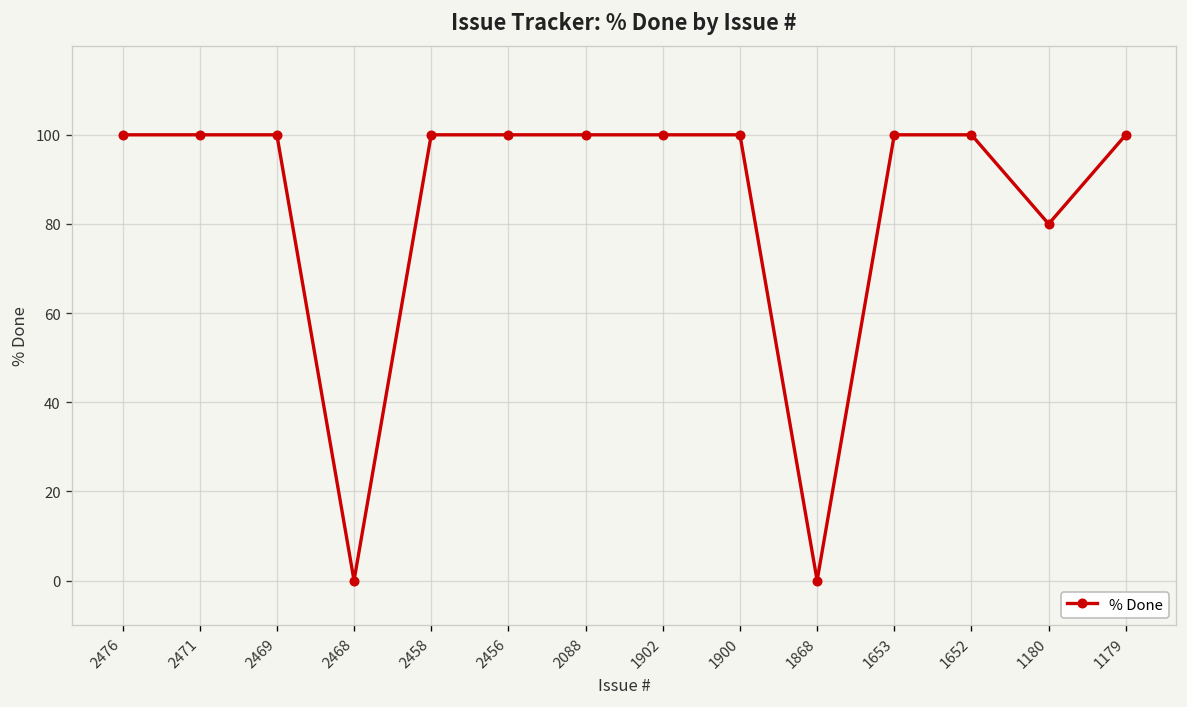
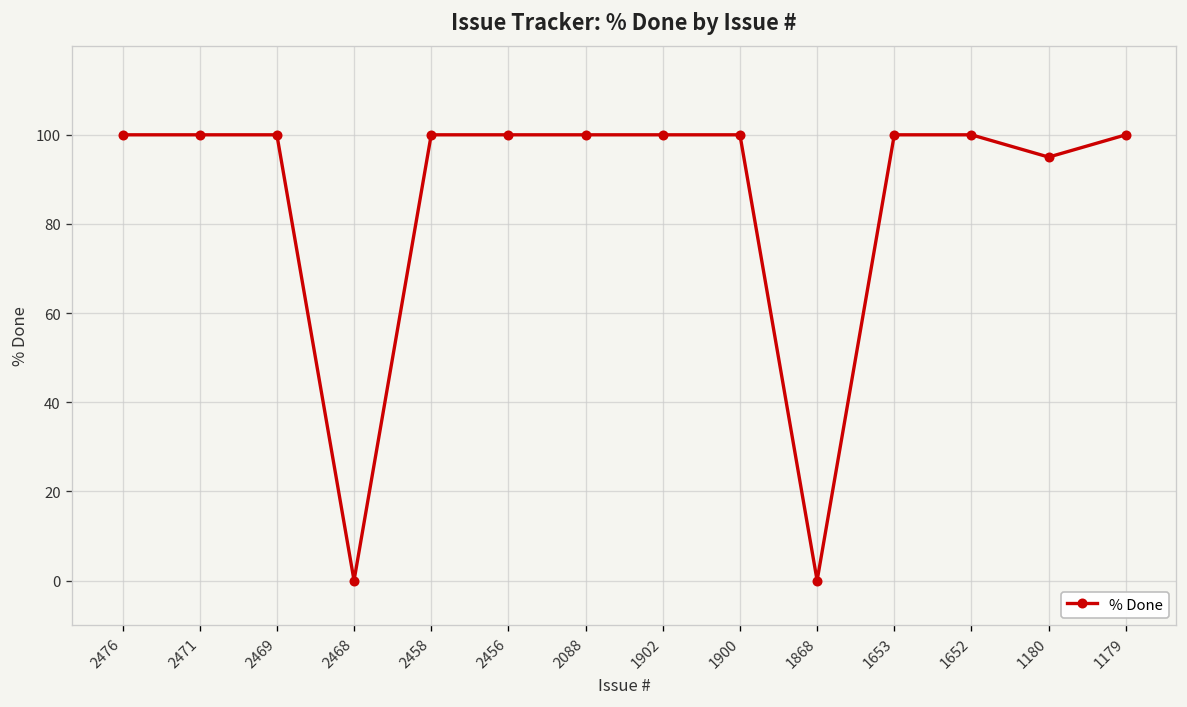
  {
    "2476": 100,
    "2471": 100,
    "2469": 100,
    "2468": 0,
    "2458": 100,
    "2456": 100,
    "2088": 100,
    "1902": 100,
    "1900": 100,
    "1868": 0,
    "1653": 100,
    "1652": 100,
-   "1180": 80,
+   "1180": 95,
    "1179": 100
  }
